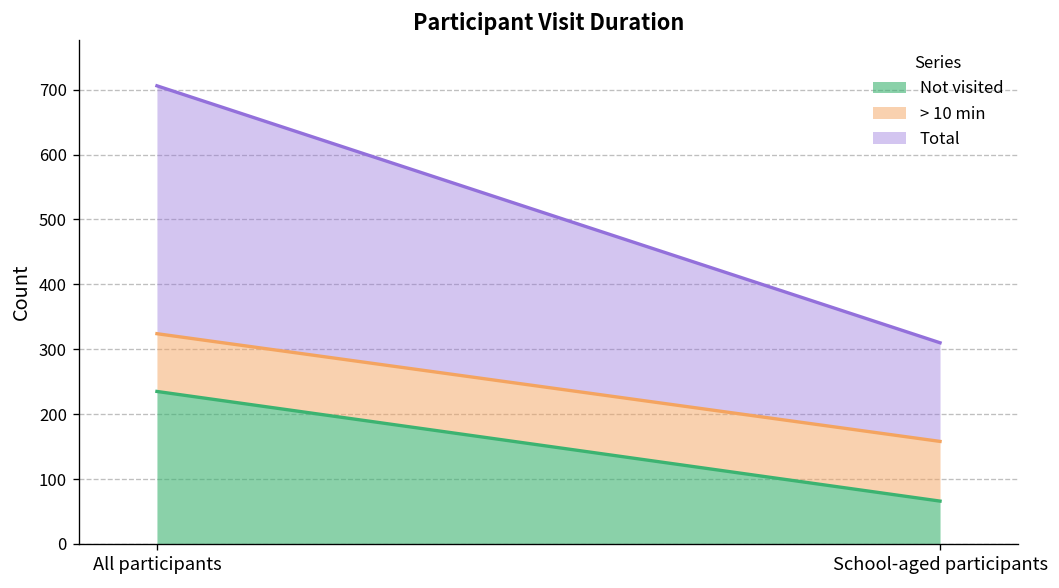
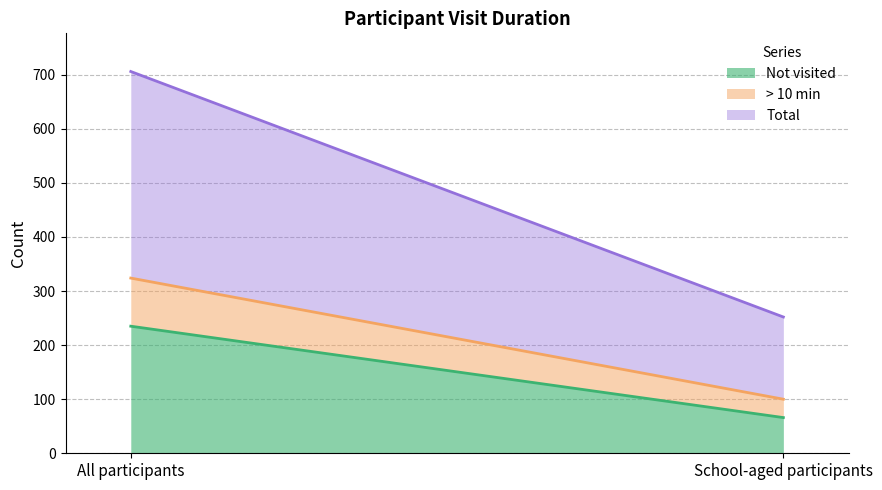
  {
    "Not visited": {
      "All participants": 240,
      "School-aged participants": 70
    },
    "> 10 min": {
      "All participants": 90,
-     "School-aged participants": 90
+     "School-aged participants": 30
    },
    "Total": {
      "All participants": 380,
      "School-aged participants": 150
    }
  }
